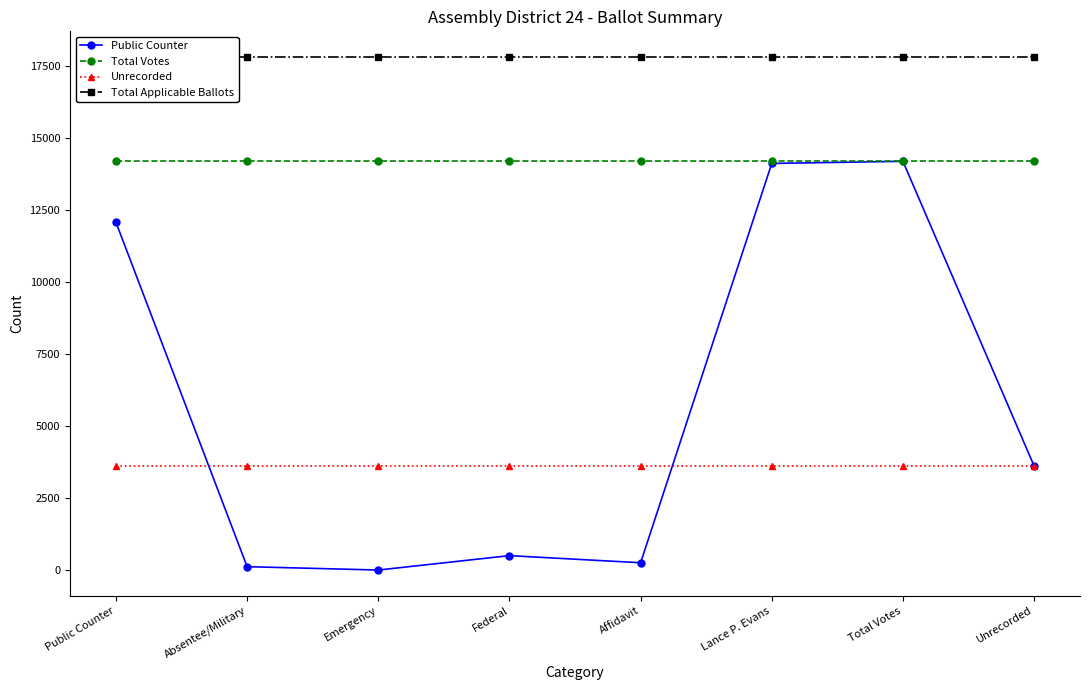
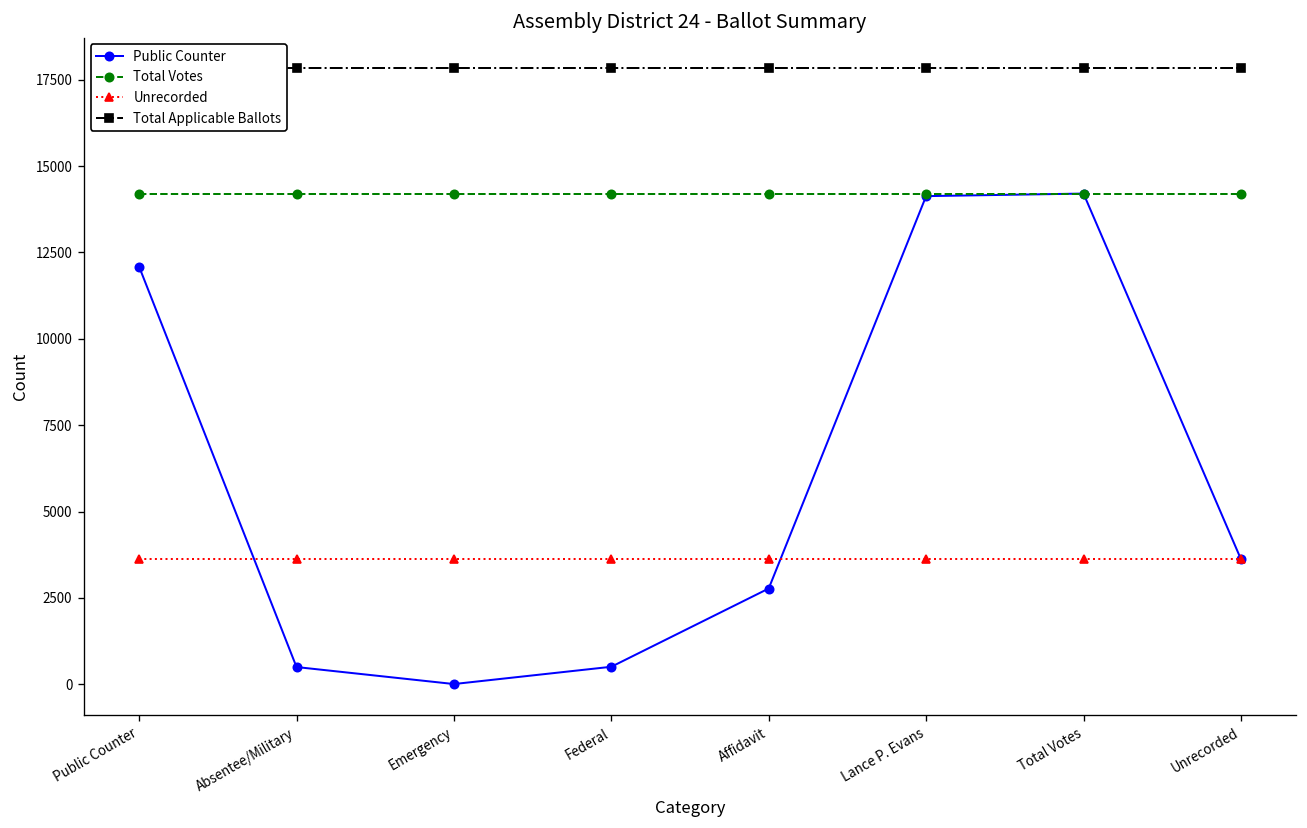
  {
    "Public Counter": {
      "Public Counter": 12100,
-     "Absentee/Military": 100,
+     "Absentee/Military": 500,
      "Emergency": 0,
      "Federal": 500,
-     "Affidavit": 300
+     "Affidavit": 2800
    },
    "Total Votes": {
      "Public Counter": 14200,
      "Absentee/Military": 14200,
      "Emergency": 14200,
      "Federal": 14200,
      "Affidavit": 14200,
      "Unrecorded": 14200
    },
    "Unrecorded": {
      "Public Counter": 3600,
      "Absentee/Military": 3600,
      "Emergency": 3600,
      "Federal": 3600,
      "Affidavit": 3600,
      "Lance P. Evans": 3600,
      "Total Votes": 3600
    },
    "Total Applicable Ballots": {
      "Absentee/Military": 17800,
      "Emergency": 17800,
      "Federal": 17800,
      "Affidavit": 17800,
      "Lance P. Evans": 17800,
      "Total Votes": 17800,
      "Unrecorded": 17800
    }
  }
